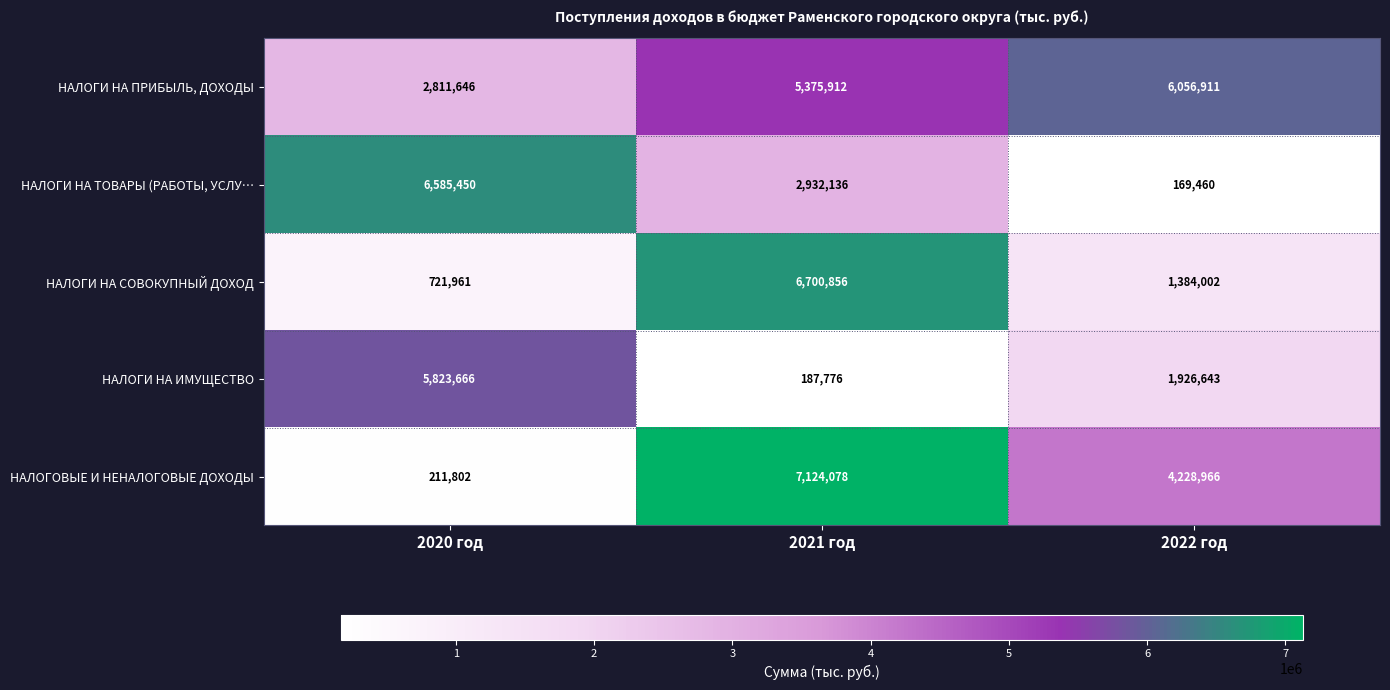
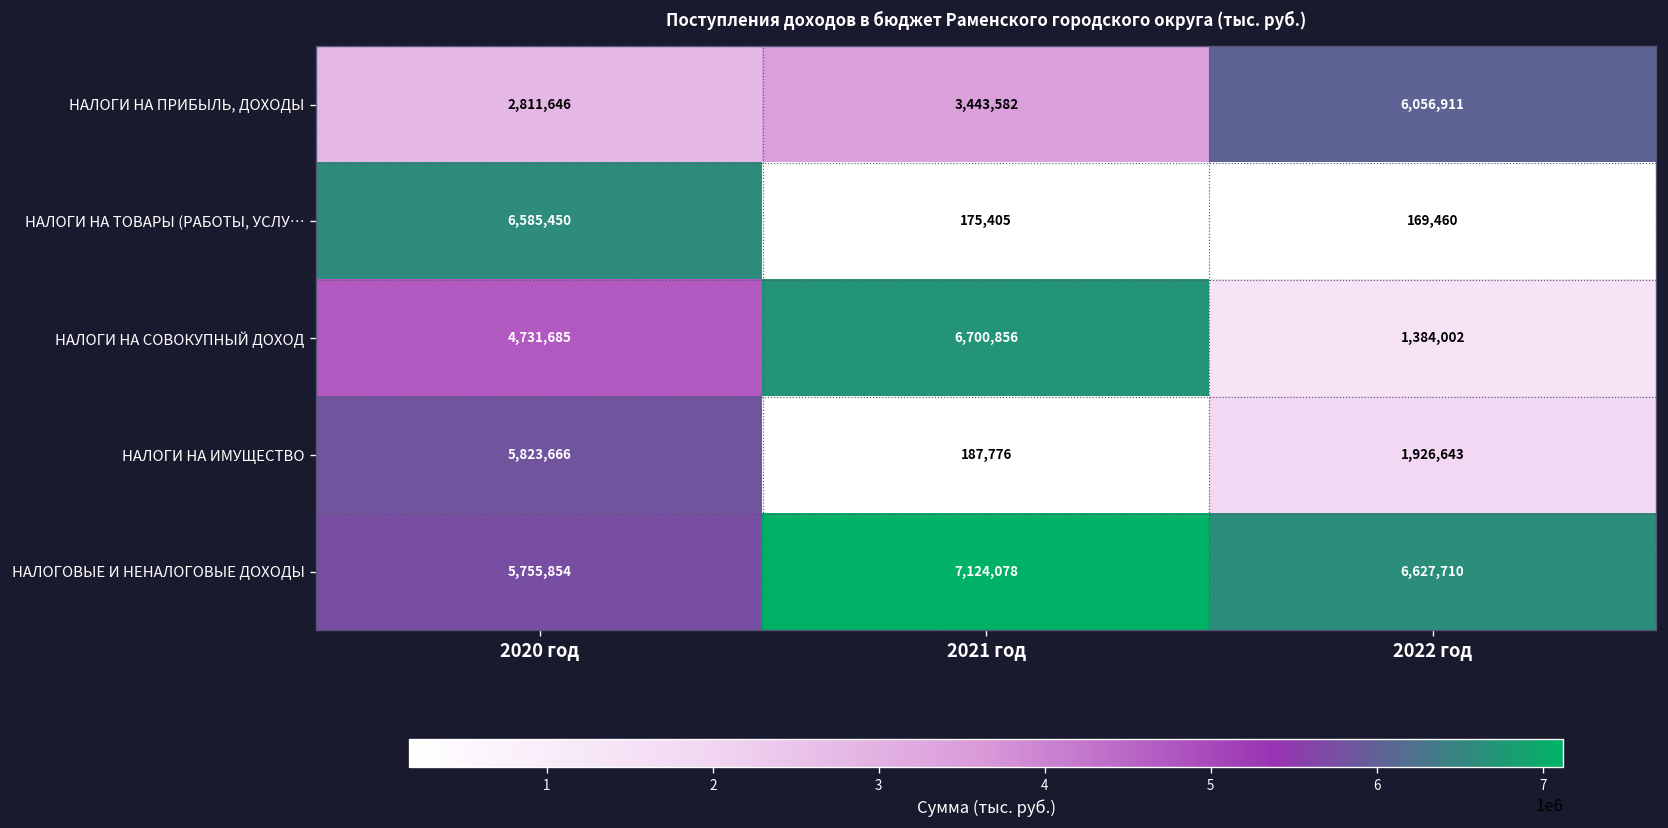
  {
    "НАЛОГИ НА ПРИБЫЛЬ, ДОХОДЫ": {
      "2020 год": "2,811,646",
-     "2021 год": "5,375,912",
+     "2021 год": "3,443,582",
      "2022 год": "6,056,911"
    },
    "НАЛОГИ НА ТОВАРЫ (РАБОТЫ, УСЛУ…": {
      "2020 год": "6,585,450",
-     "2021 год": "2,932,136",
+     "2021 год": "175,405",
      "2022 год": "169,460"
    },
    "НАЛОГИ НА СОВОКУПНЫЙ ДОХОД": {
-     "2020 год": "721,961",
+     "2020 год": "4,731,685",
      "2021 год": "6,700,856",
      "2022 год": "1,384,002"
    },
    "НАЛОГИ НА ИМУЩЕСТВО": {
      "2020 год": "5,823,666",
      "2021 год": "187,776",
      "2022 год": "1,926,643"
    },
    "НАЛОГОВЫЕ И НЕНАЛОГОВЫЕ ДОХОДЫ": {
-     "2020 год": "211,802",
+     "2020 год": "5,755,854",
      "2021 год": "7,124,078",
-     "2022 год": "4,228,966"
+     "2022 год": "6,627,710"
    }
  }
